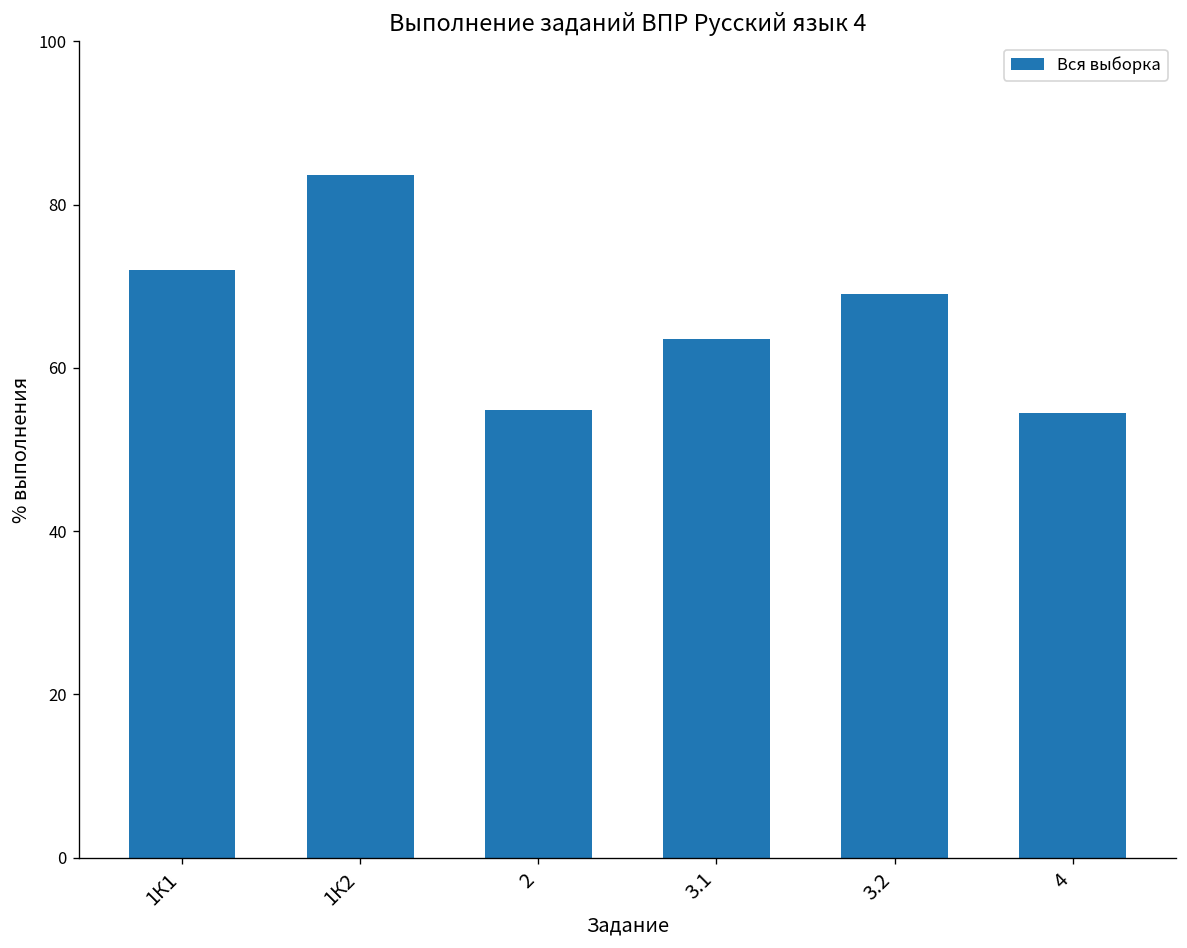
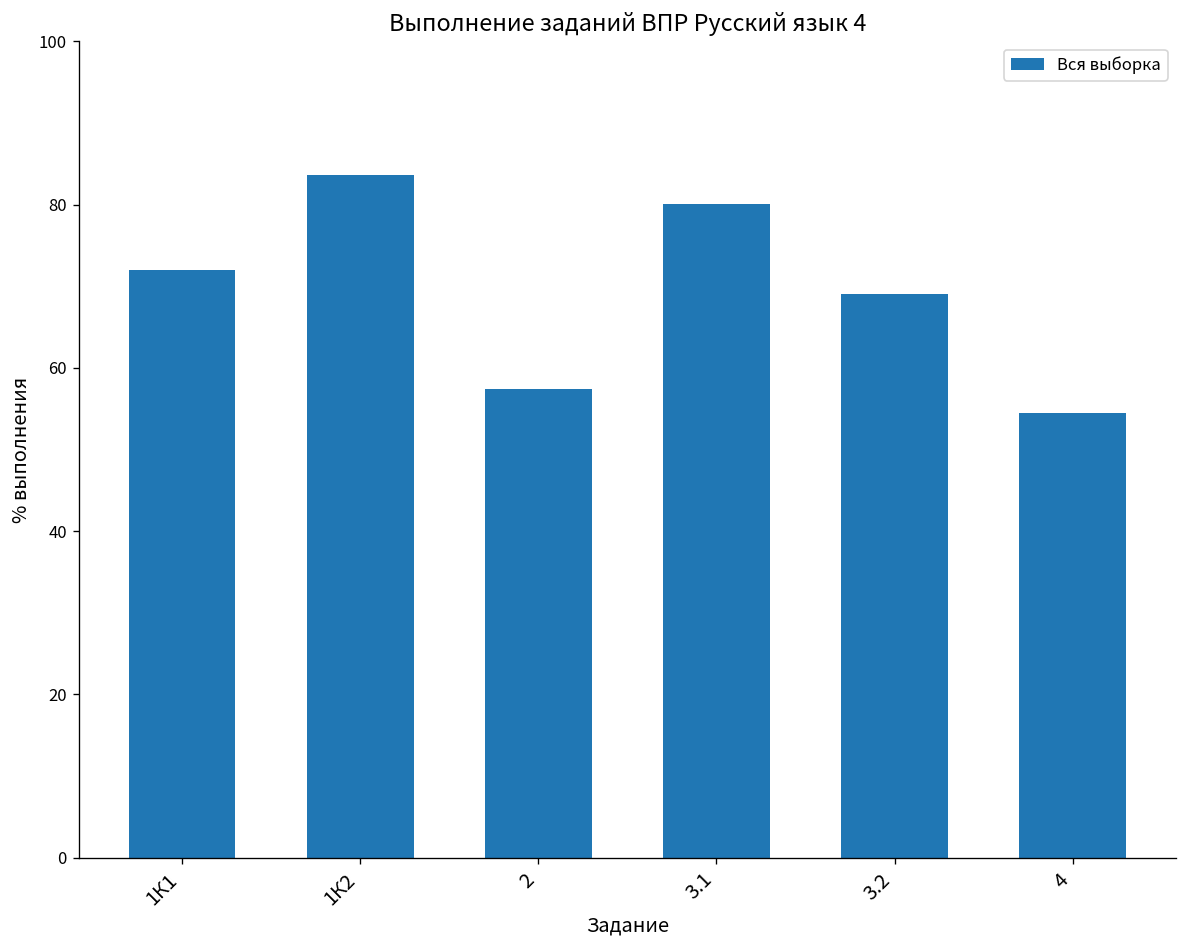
  {
    "1К1": 72,
    "1К2": 84,
-   "2": 55,
-   "3.1": 64,
+   "2": 57,
+   "3.1": 80,
    "3.2": 69,
    "4": 54
  }
